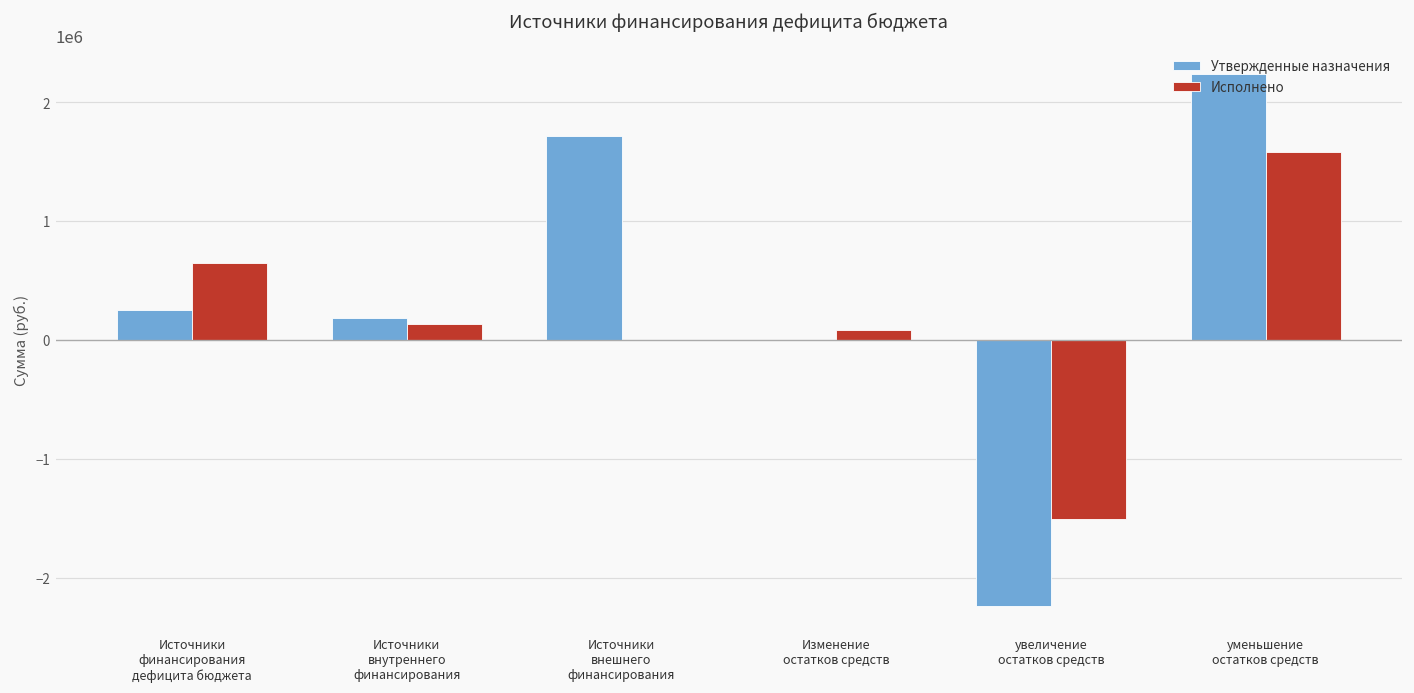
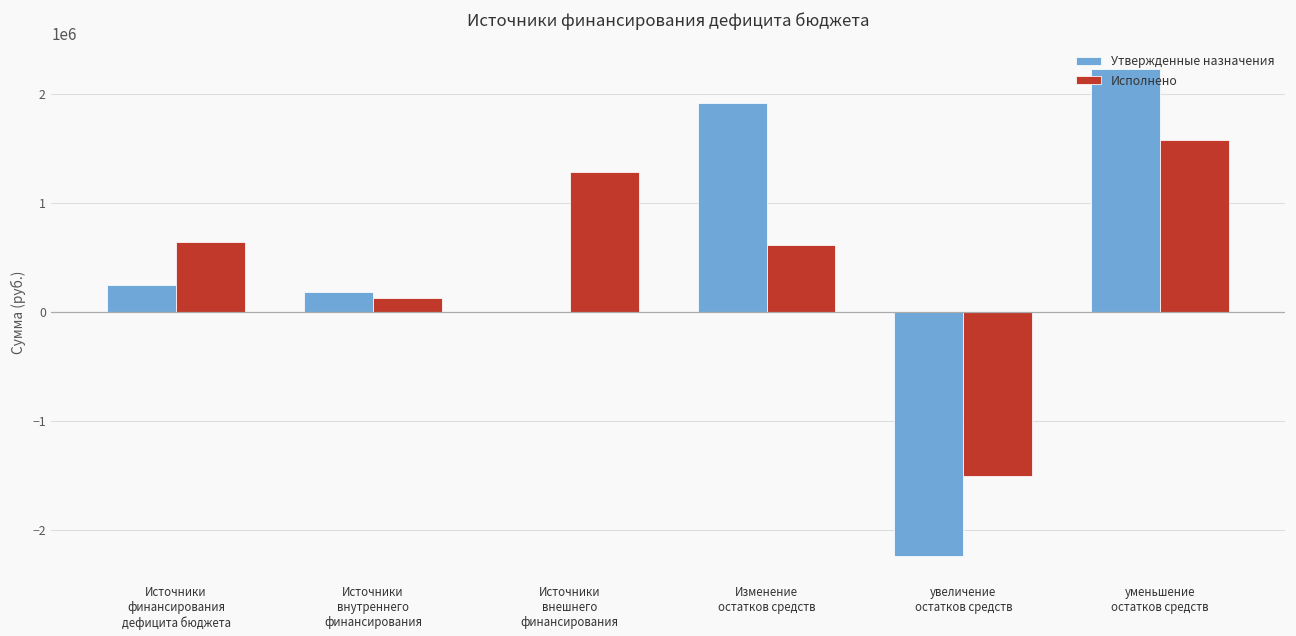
  {
    "Утвержденные назначения": {
      "Источники финансирования дефицита бюджета": 300000,
      "Источники внутреннего финансирования": 200000,
-     "Источники внешнего финансирования": 1700000,
-     "Изменение остатков средств": 0,
+     "Источники внешнего финансирования": 0,
+     "Изменение остатков средств": 1900000,
      "увеличение остатков средств": -2200000,
      "уменьшение остатков средств": 2200000
    },
    "Исполнено": {
      "Источники финансирования дефицита бюджета": 600000,
      "Источники внутреннего финансирования": 100000,
-     "Источники внешнего финансирования": 0,
-     "Изменение остатков средств": 100000,
+     "Источники внешнего финансирования": 1300000,
+     "Изменение остатков средств": 600000,
      "увеличение остатков средств": -1500000,
      "уменьшение остатков средств": 1600000
    }
  }
